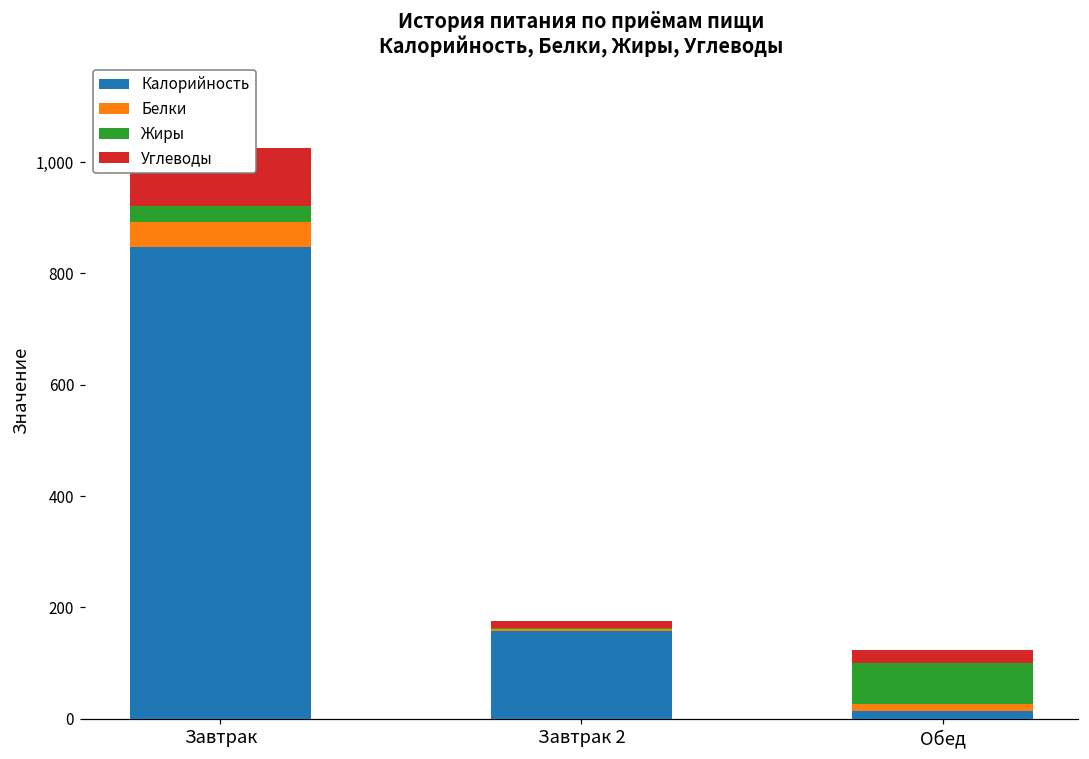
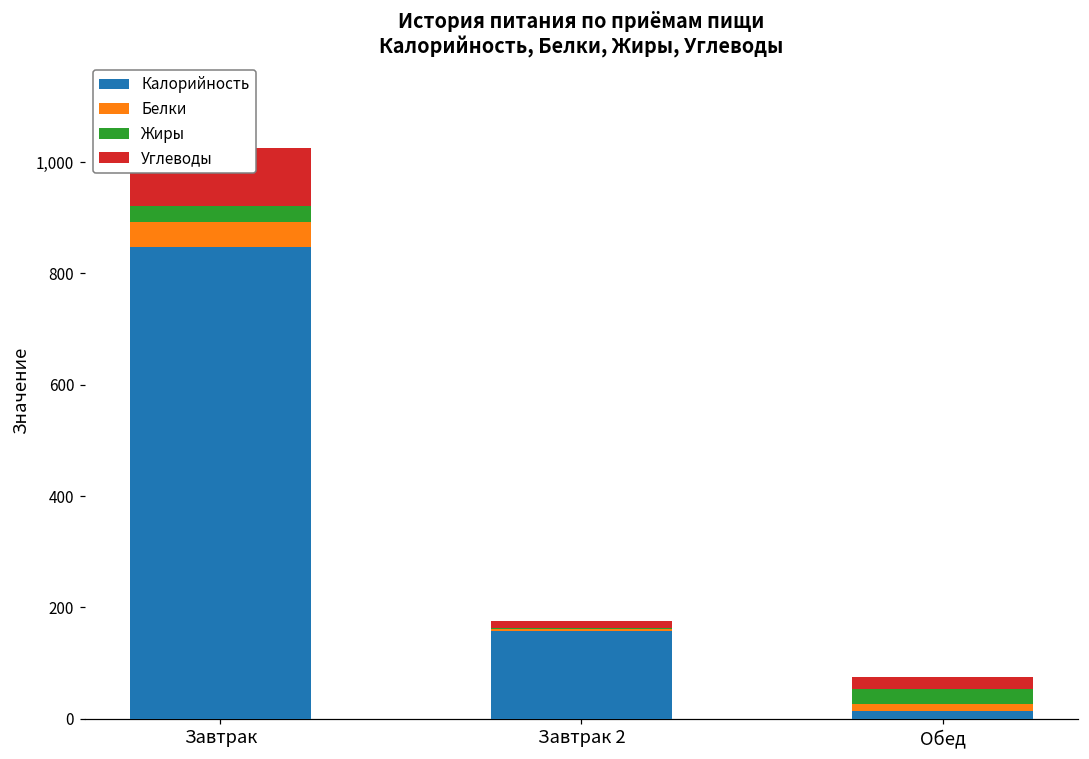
  {
    "Калорийность": {
      "Завтрак": 850,
      "Завтрак 2": 160,
      "Обед": 10
    },
    "Белки": {
      "Завтрак": 40,
      "Обед": 10
    },
    "Жиры": {
      "Завтрак": 30,
-     "Обед": 70
+     "Обед": 30
    },
    "Углеводы": {
      "Завтрак 2": 10,
      "Обед": 20
    }
  }
